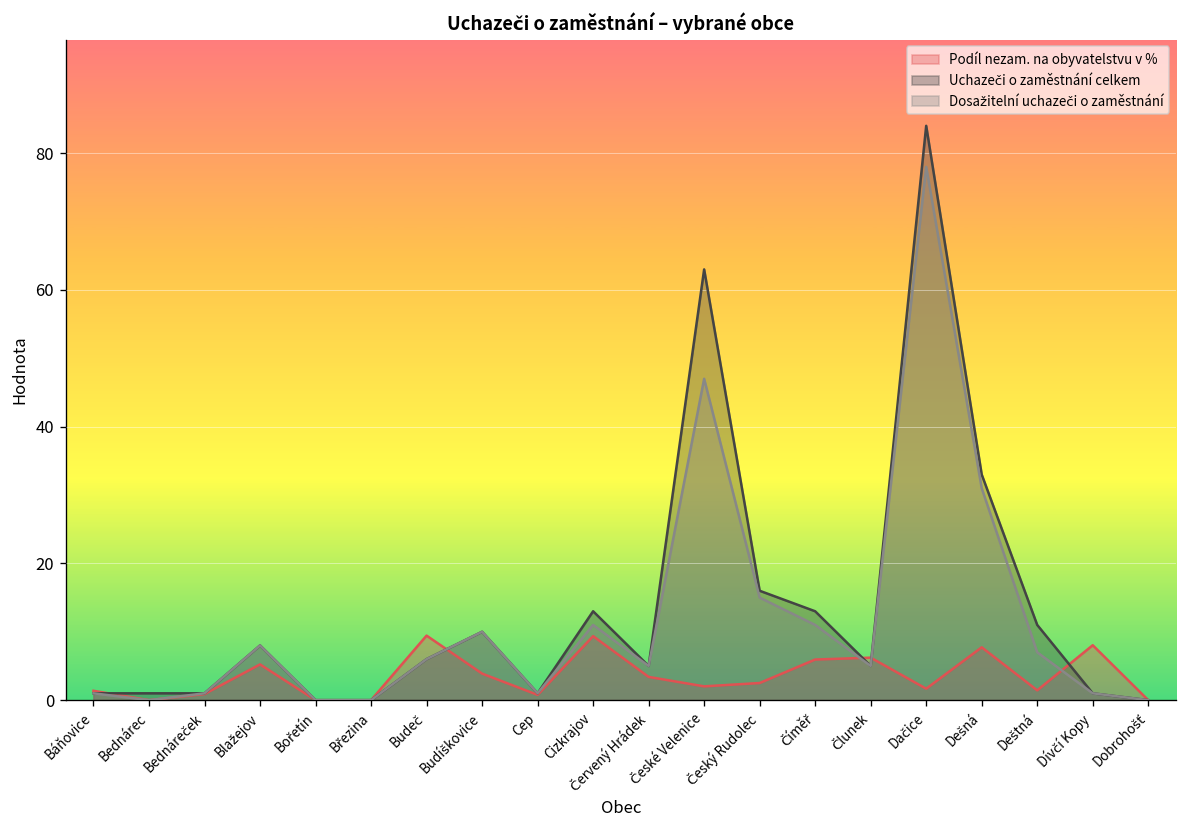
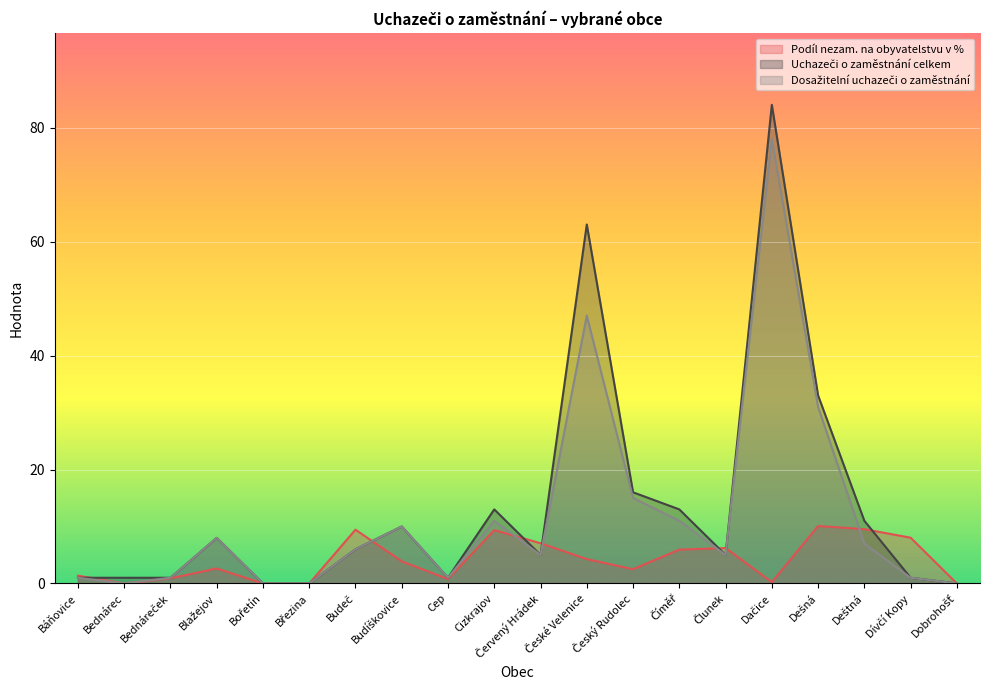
  {
    "Podíl nezam. na obyvatelstvu v %": {
-     "Blažejov": 5,
+     "Blažejov": 3,
      "Budeč": 9,
      "Budíškovice": 4,
      "Cizkrajov": 9,
-     "Červený Hrádek": 3,
-     "České Velenice": 2,
+     "Červený Hrádek": 7,
+     "České Velenice": 4,
      "Český Rudolec": 3,
      "Číměř": 6,
      "Člunek": 6,
-     "Dačice": 2,
-     "Dešná": 8,
-     "Deštná": 1,
+     "Dačice": 0,
+     "Dešná": 10,
+     "Deštná": 10,
      "Dívčí Kopy": 8
    }
  }
